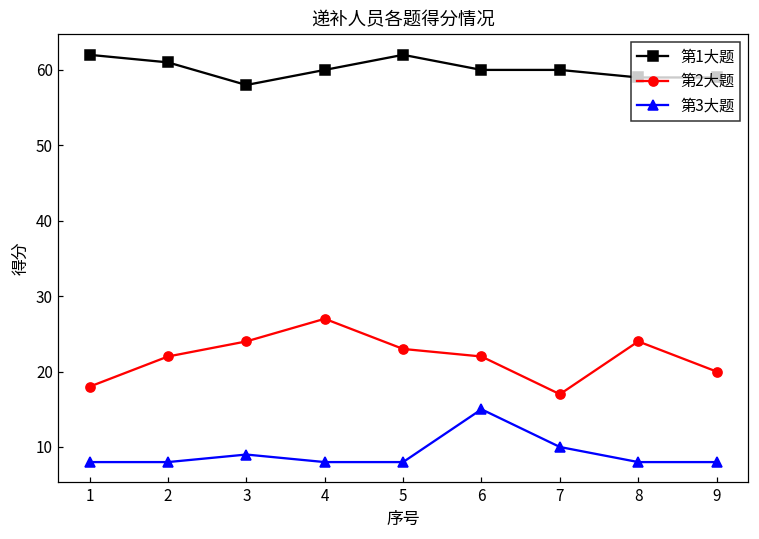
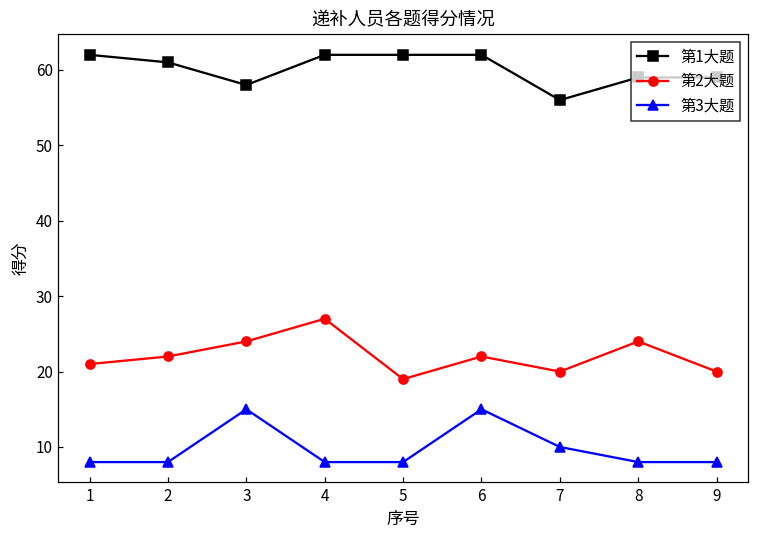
  {
    "第1大题": {
      "1": 62,
      "2": 61,
      "3": 58,
-     "4": 60,
+     "4": 62,
      "5": 62,
-     "6": 60,
-     "7": 60
+     "6": 62,
+     "7": 56
    },
    "第2大题": {
-     "1": 18,
+     "1": 21,
      "2": 22,
      "3": 24,
      "4": 27,
-     "5": 23,
+     "5": 19,
      "6": 22,
-     "7": 17,
+     "7": 20,
      "8": 24,
      "9": 20
    },
    "第3大题": {
      "1": 8,
      "2": 8,
-     "3": 9,
+     "3": 15,
      "4": 8,
      "5": 8,
      "6": 15,
      "7": 10,
      "8": 8,
      "9": 8
    }
  }
